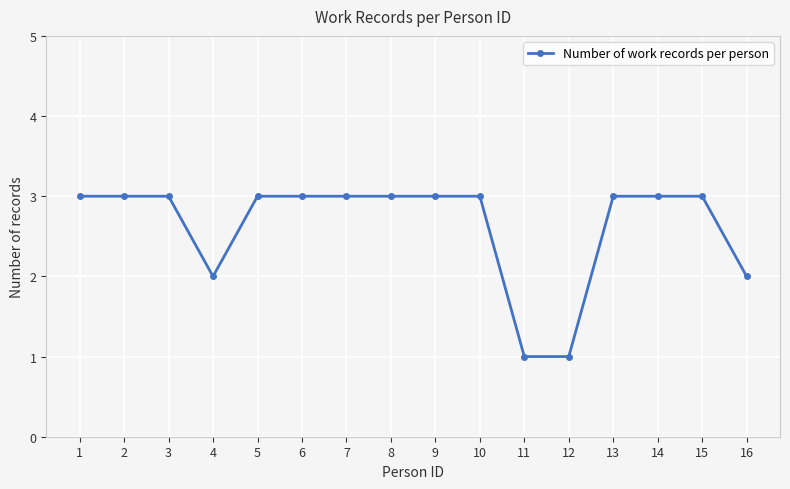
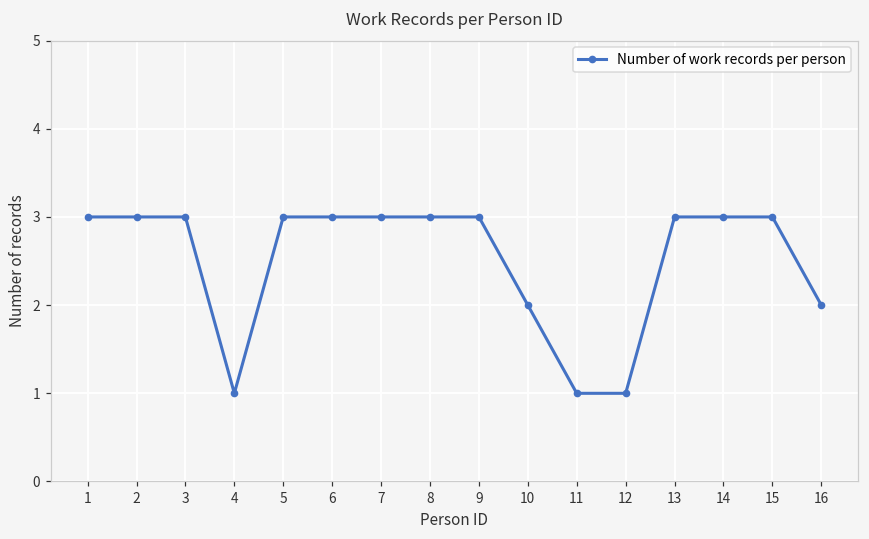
  {
    "1": 3,
    "2": 3,
    "3": 3,
-   "4": 2,
+   "4": 1,
    "5": 3,
    "6": 3,
    "7": 3,
    "8": 3,
    "9": 3,
-   "10": 3,
+   "10": 2,
    "11": 1,
    "12": 1,
    "13": 3,
    "14": 3,
    "15": 3,
    "16": 2
  }
